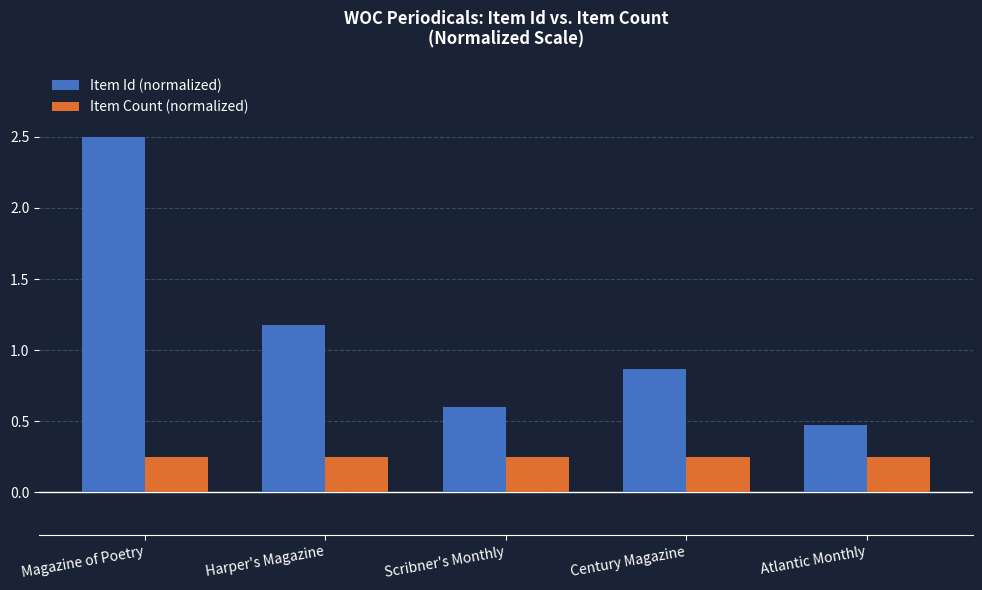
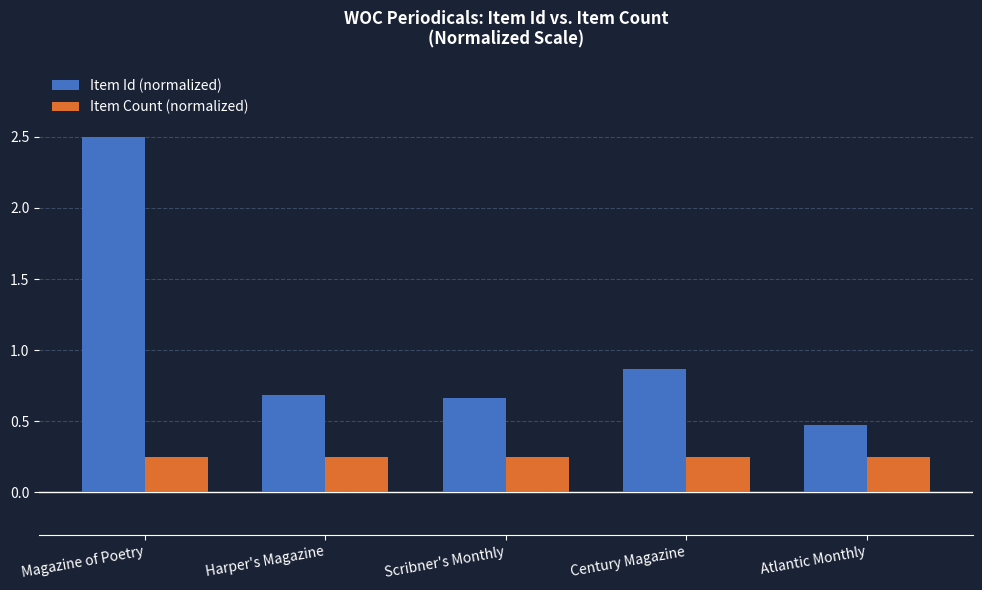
  {
    "Item Id (normalized)": {
      "Magazine of Poetry": 2.50,
-     "Harper's Magazine": 1.18,
-     "Scribner's Monthly": 0.60,
+     "Harper's Magazine": 0.68,
+     "Scribner's Monthly": 0.66,
      "Century Magazine": 0.87,
      "Atlantic Monthly": 0.48
    },
    "Item Count (normalized)": {
      "Magazine of Poetry": 0.25,
      "Harper's Magazine": 0.25,
      "Scribner's Monthly": 0.25,
      "Century Magazine": 0.25,
      "Atlantic Monthly": 0.25
    }
  }
